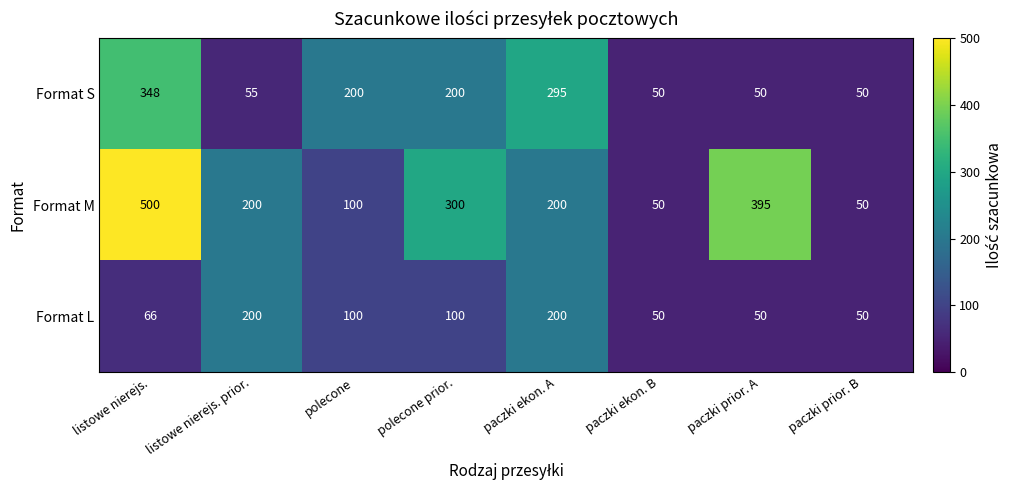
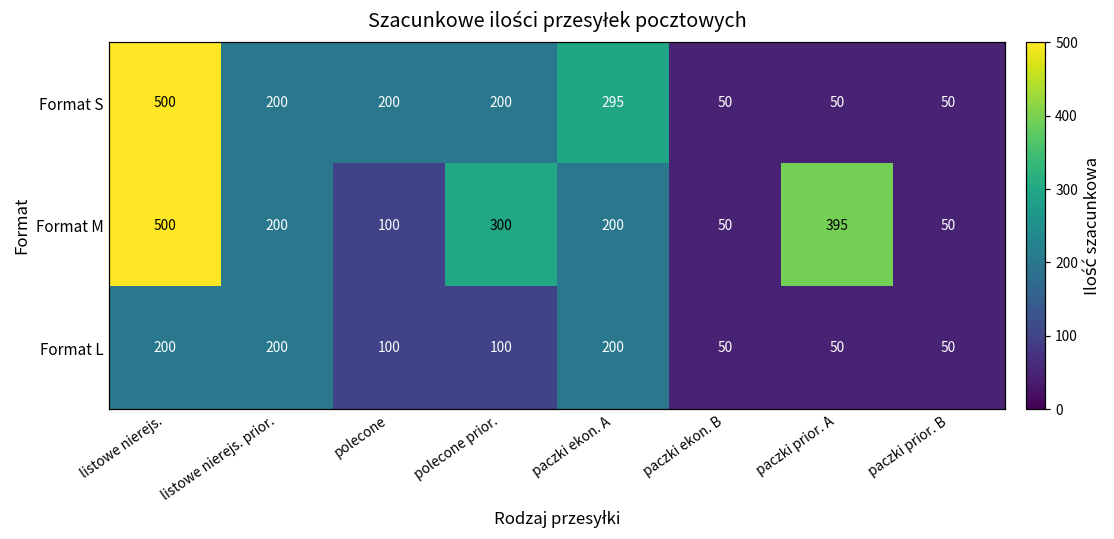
  {
    "Format S": {
-     "listowe nierejs.": 348,
-     "listowe nierejs. prior.": 55,
+     "listowe nierejs.": 500,
+     "listowe nierejs. prior.": 200,
      "polecone": 200,
      "polecone prior.": 200,
      "paczki ekon. A": 295,
      "paczki ekon. B": 50,
      "paczki prior. A": 50,
      "paczki prior. B": 50
    },
    "Format M": {
      "listowe nierejs.": 500,
      "listowe nierejs. prior.": 200,
      "polecone": 100,
      "polecone prior.": 300,
      "paczki ekon. A": 200,
      "paczki ekon. B": 50,
      "paczki prior. A": 395,
      "paczki prior. B": 50
    },
    "Format L": {
-     "listowe nierejs.": 66,
+     "listowe nierejs.": 200,
      "listowe nierejs. prior.": 200,
      "polecone": 100,
      "polecone prior.": 100,
      "paczki ekon. A": 200,
      "paczki ekon. B": 50,
      "paczki prior. A": 50,
      "paczki prior. B": 50
    }
  }
